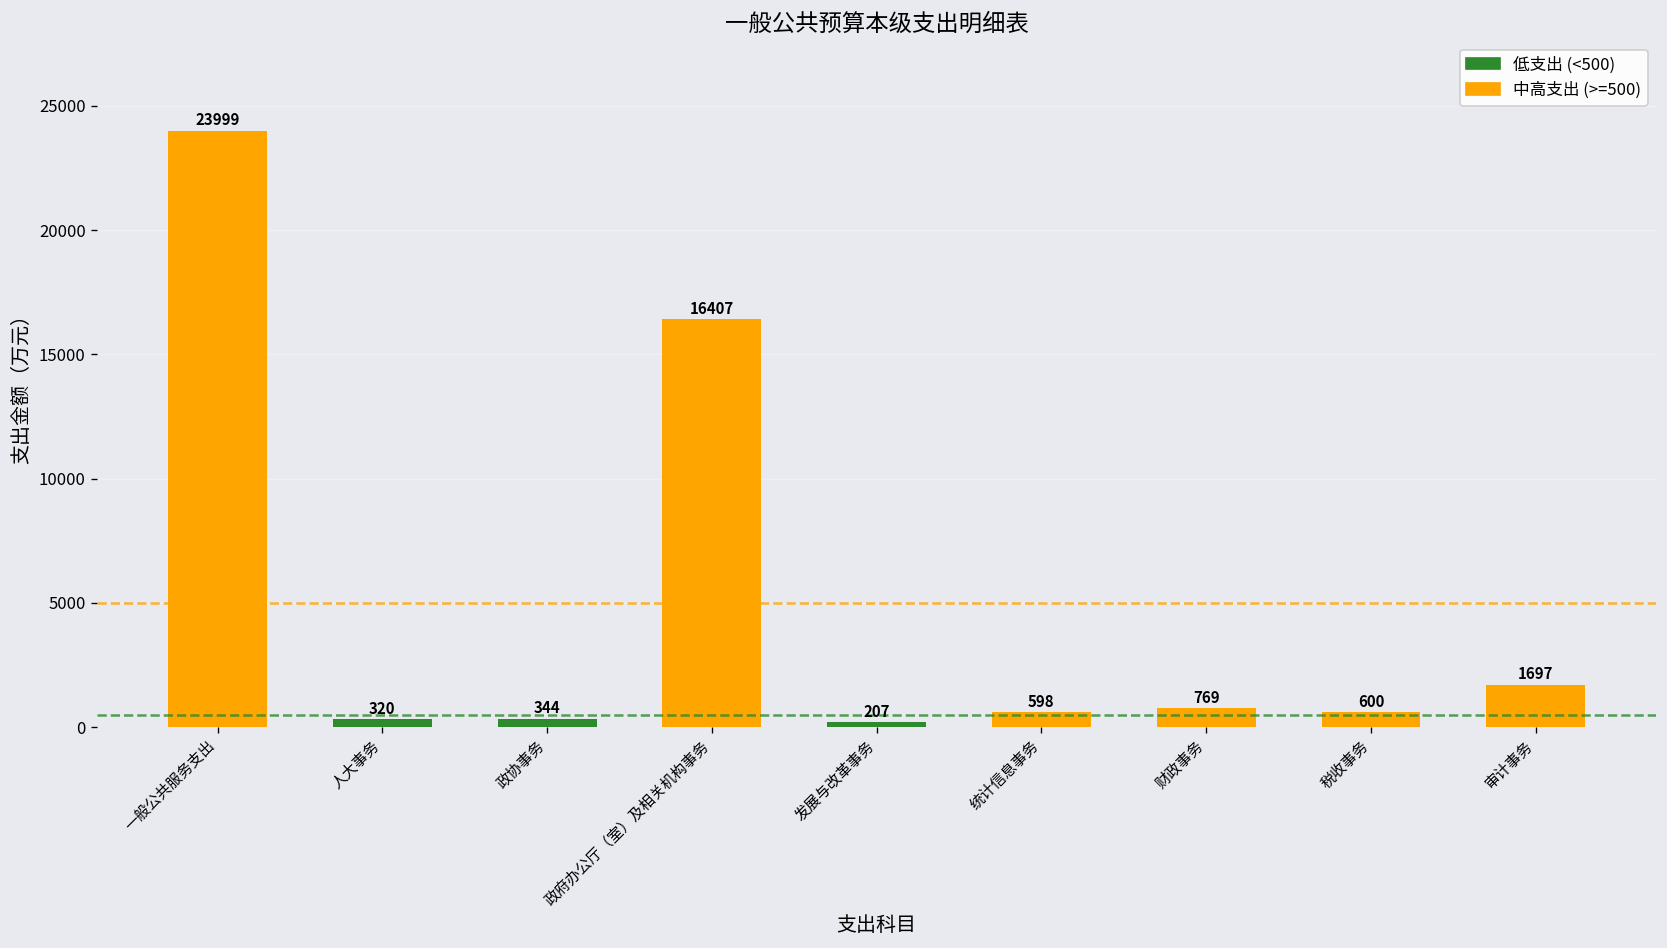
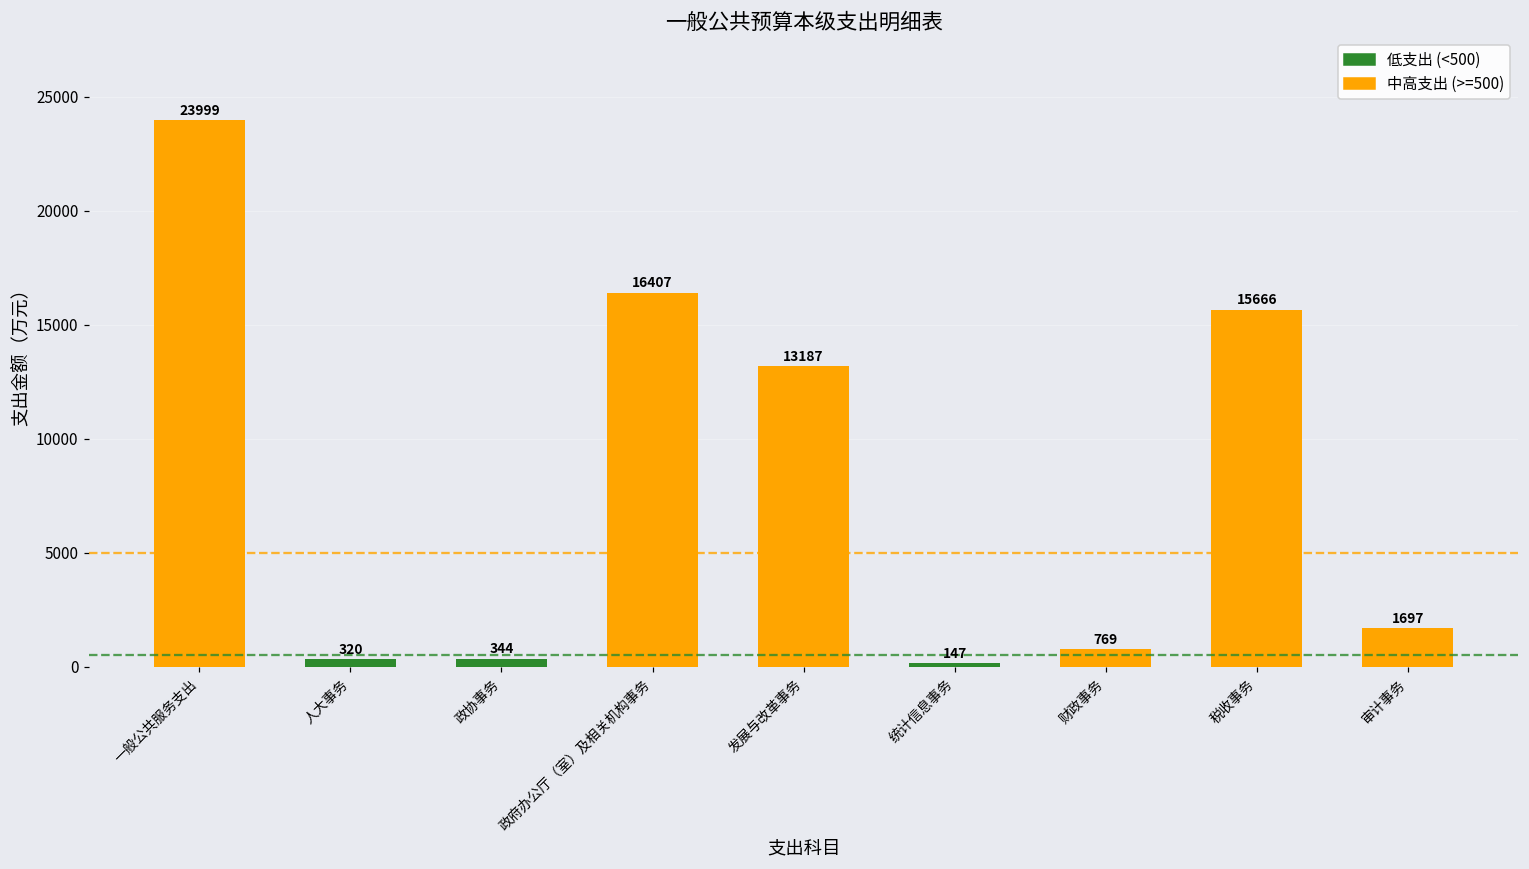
  {
    "一般公共服务支出": 23999,
    "人大事务": 320,
    "政协事务": 344,
    "政府办公厅（室）及相关机构事务": 16407,
-   "发展与改革事务": 207,
-   "统计信息事务": 598,
+   "发展与改革事务": 13187,
+   "统计信息事务": 147,
    "财政事务": 769,
-   "税收事务": 600,
+   "税收事务": 15666,
    "审计事务": 1697
  }
